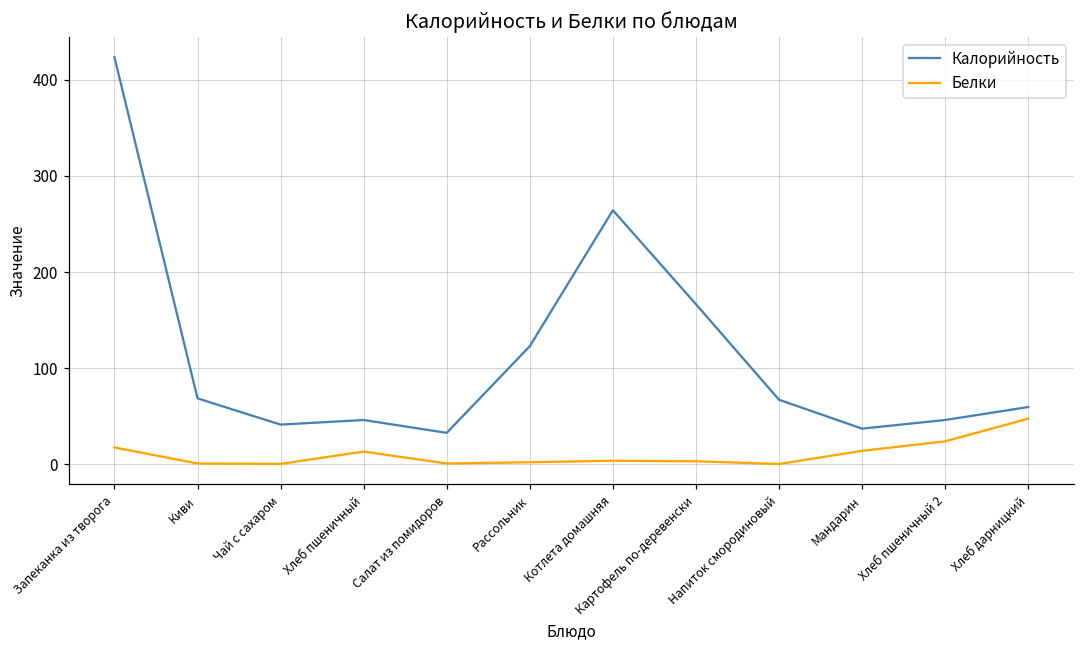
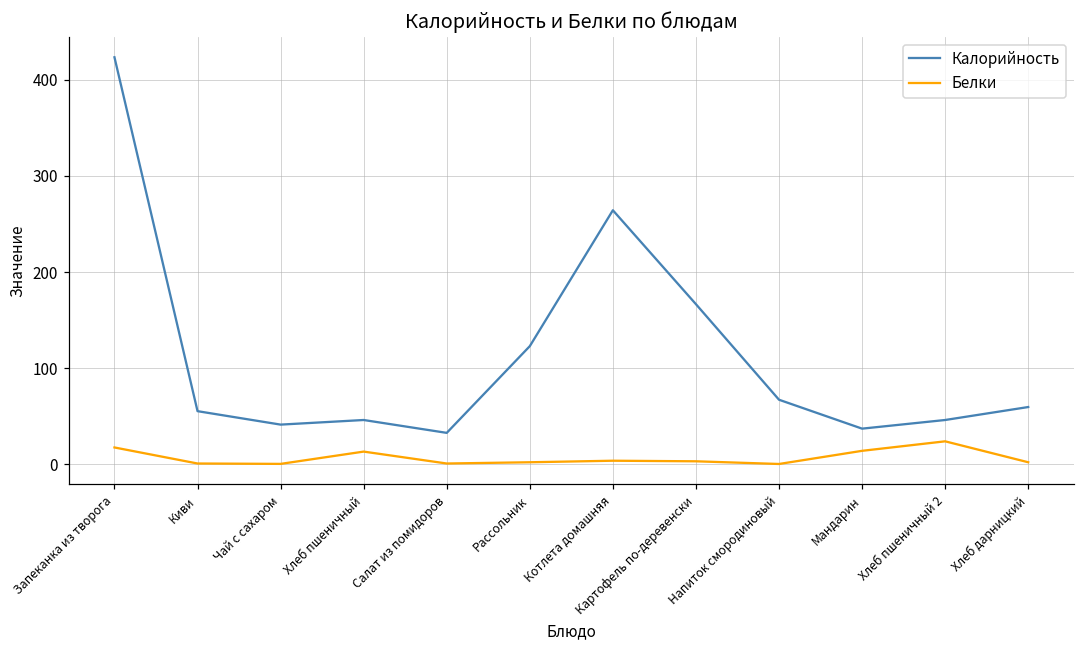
  {
    "Калорийность": {
      "Запеканка из творога": 420,
-     "Киви": 70,
+     "Киви": 60,
      "Чай с сахаром": 40,
      "Хлеб пшеничный": 50,
      "Салат из помидоров": 30,
      "Рассольник": 120,
      "Котлета домашняя": 260,
      "Картофель по-деревенски": 170,
      "Напиток смородиновый": 70,
      "Мандарин": 40,
      "Хлеб пшеничный 2": 50,
      "Хлеб дарницкий": 60
    },
    "Белки": {
      "Запеканка из творога": 20,
      "Киви": 0,
      "Чай с сахаром": 0,
      "Хлеб пшеничный": 10,
      "Салат из помидоров": 0,
      "Рассольник": 0,
      "Котлета домашняя": 0,
      "Картофель по-деревенски": 0,
      "Напиток смородиновый": 0,
      "Мандарин": 10,
      "Хлеб пшеничный 2": 20,
-     "Хлеб дарницкий": 50
+     "Хлеб дарницкий": 0
    }
  }
